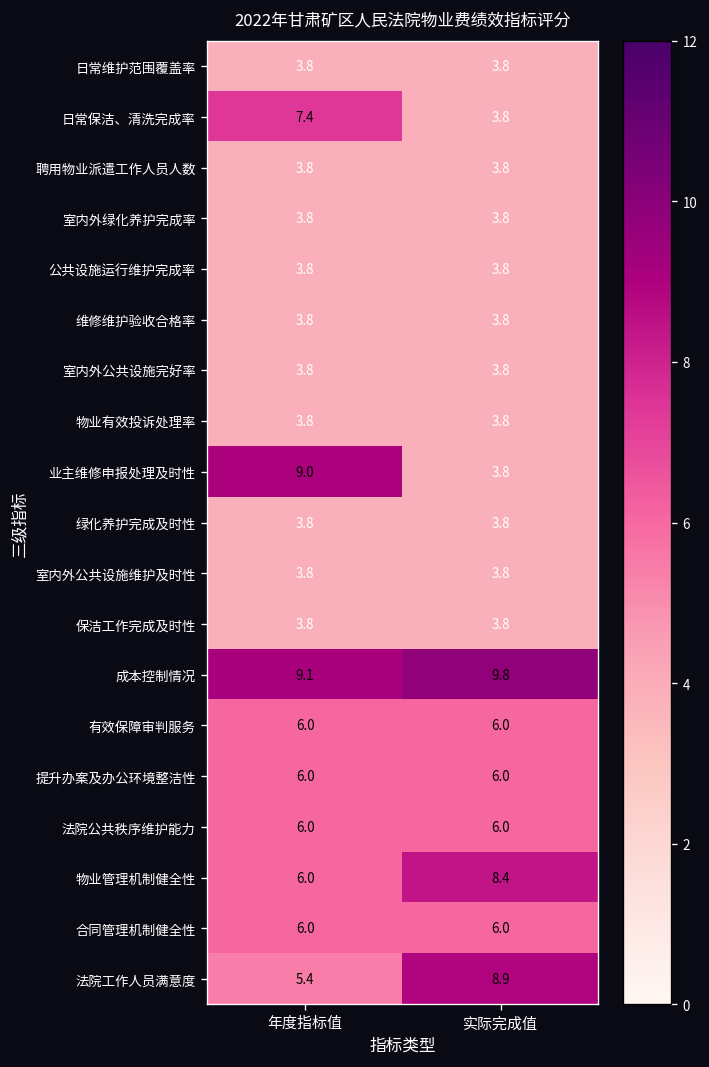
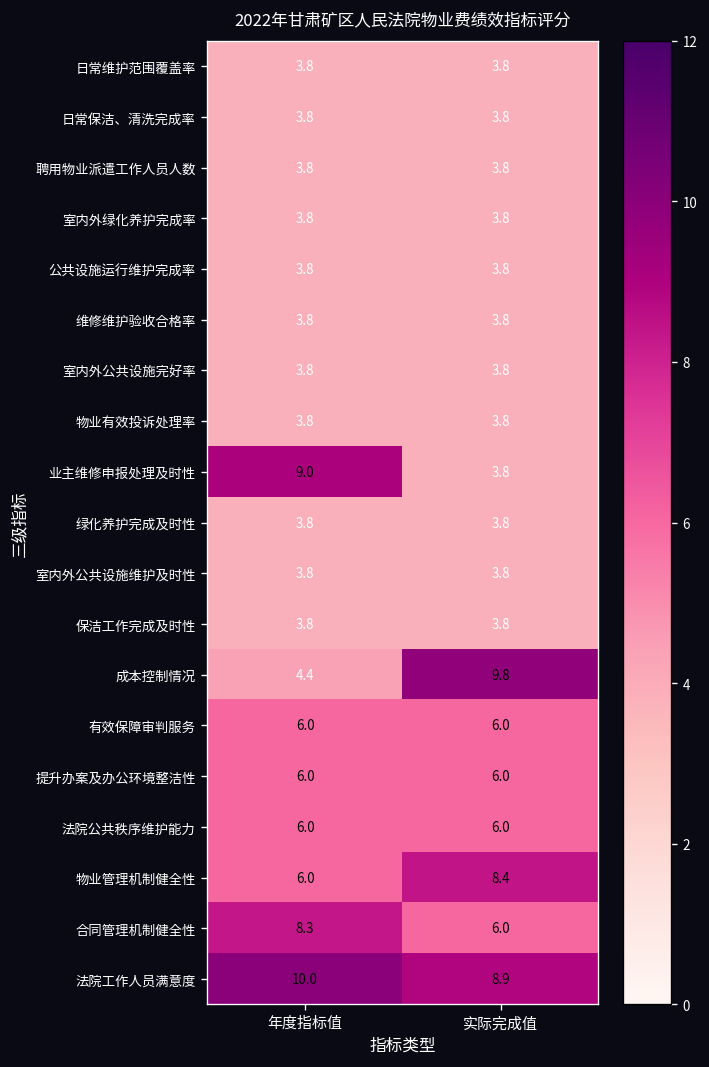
  {
    "日常维护范围覆盖率": {
      "年度指标值": 3.8,
      "实际完成值": 3.8
    },
    "日常保洁、清洗完成率": {
-     "年度指标值": 7.4,
+     "年度指标值": 3.8,
      "实际完成值": 3.8
    },
    "聘用物业派遣工作人员人数": {
      "年度指标值": 3.8,
      "实际完成值": 3.8
    },
    "室内外绿化养护完成率": {
      "年度指标值": 3.8,
      "实际完成值": 3.8
    },
    "公共设施运行维护完成率": {
      "年度指标值": 3.8,
      "实际完成值": 3.8
    },
    "维修维护验收合格率": {
      "年度指标值": 3.8,
      "实际完成值": 3.8
    },
    "室内外公共设施完好率": {
      "年度指标值": 3.8,
      "实际完成值": 3.8
    },
    "物业有效投诉处理率": {
      "年度指标值": 3.8,
      "实际完成值": 3.8
    },
    "业主维修申报处理及时性": {
      "年度指标值": 9.0,
      "实际完成值": 3.8
    },
    "绿化养护完成及时性": {
      "年度指标值": 3.8,
      "实际完成值": 3.8
    },
    "室内外公共设施维护及时性": {
      "年度指标值": 3.8,
      "实际完成值": 3.8
    },
    "保洁工作完成及时性": {
      "年度指标值": 3.8,
      "实际完成值": 3.8
    },
    "成本控制情况": {
-     "年度指标值": 9.1,
+     "年度指标值": 4.4,
      "实际完成值": 9.8
    },
    "有效保障审判服务": {
      "年度指标值": 6.0,
      "实际完成值": 6.0
    },
    "提升办案及办公环境整洁性": {
      "年度指标值": 6.0,
      "实际完成值": 6.0
    },
    "法院公共秩序维护能力": {
      "年度指标值": 6.0,
      "实际完成值": 6.0
    },
    "物业管理机制健全性": {
      "年度指标值": 6.0,
      "实际完成值": 8.4
    },
    "合同管理机制健全性": {
-     "年度指标值": 6.0,
+     "年度指标值": 8.3,
      "实际完成值": 6.0
    },
    "法院工作人员满意度": {
-     "年度指标值": 5.4,
+     "年度指标值": 10.0,
      "实际完成值": 8.9
    }
  }
